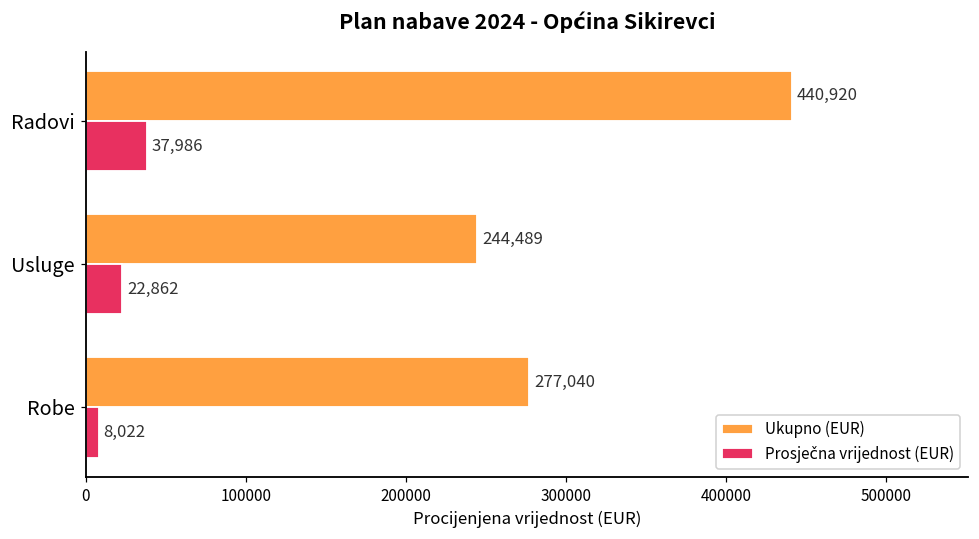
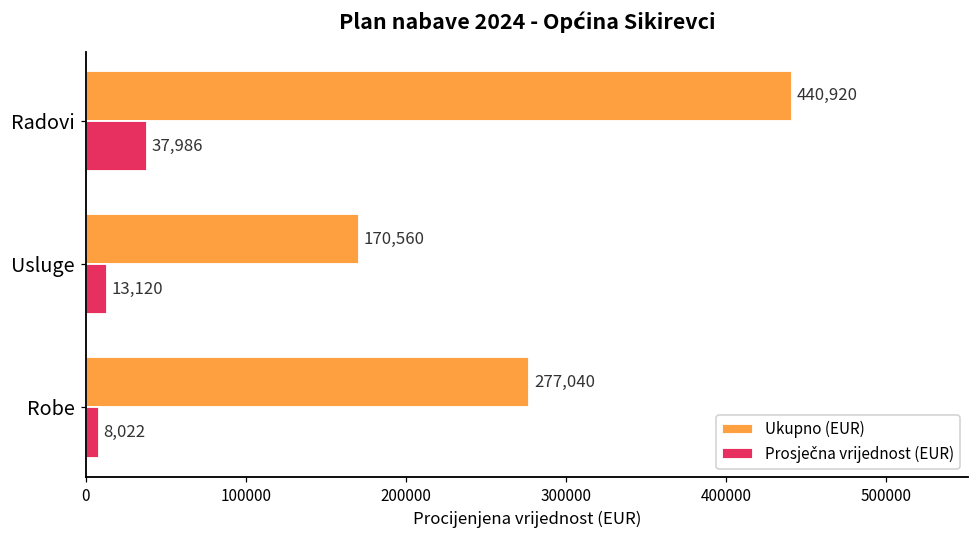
  {
    "Ukupno (EUR)": {
      "Radovi": "440,920",
-     "Usluge": "244,489",
+     "Usluge": "170,560",
      "Robe": "277,040"
    },
    "Prosječna vrijednost (EUR)": {
      "Radovi": "37,986",
-     "Usluge": "22,862",
+     "Usluge": "13,120",
      "Robe": "8,022"
    }
  }
